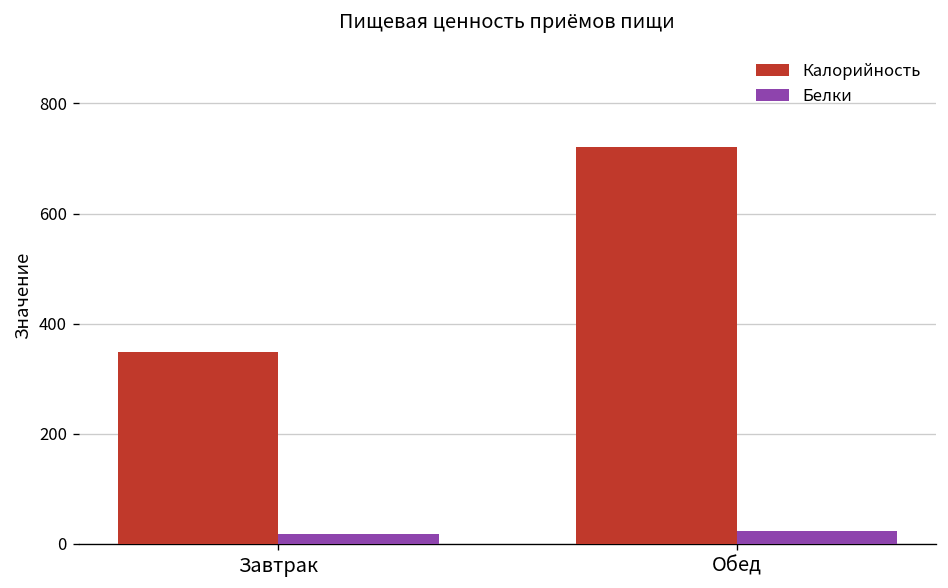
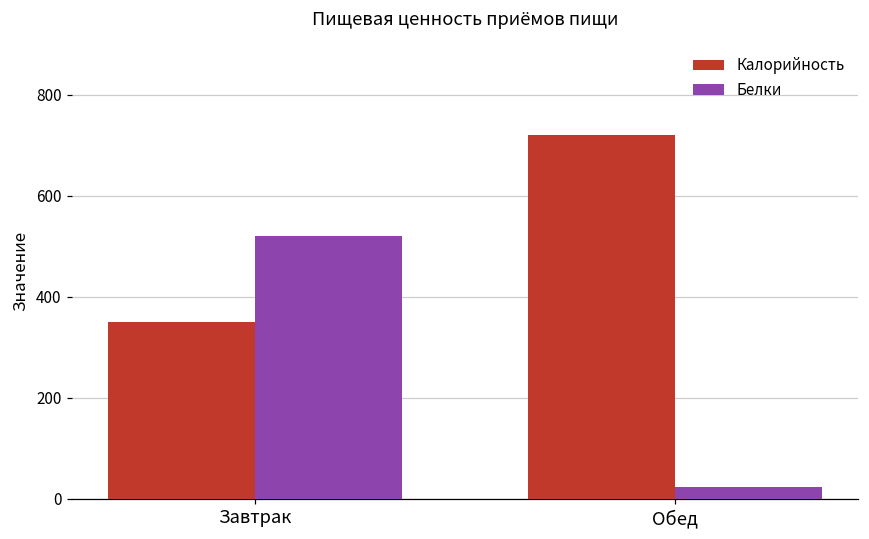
  {
    "Калорийность": {
      "Завтрак": 350,
      "Обед": 720
    },
    "Белки": {
-     "Завтрак": 20,
+     "Завтрак": 520,
      "Обед": 20
    }
  }
